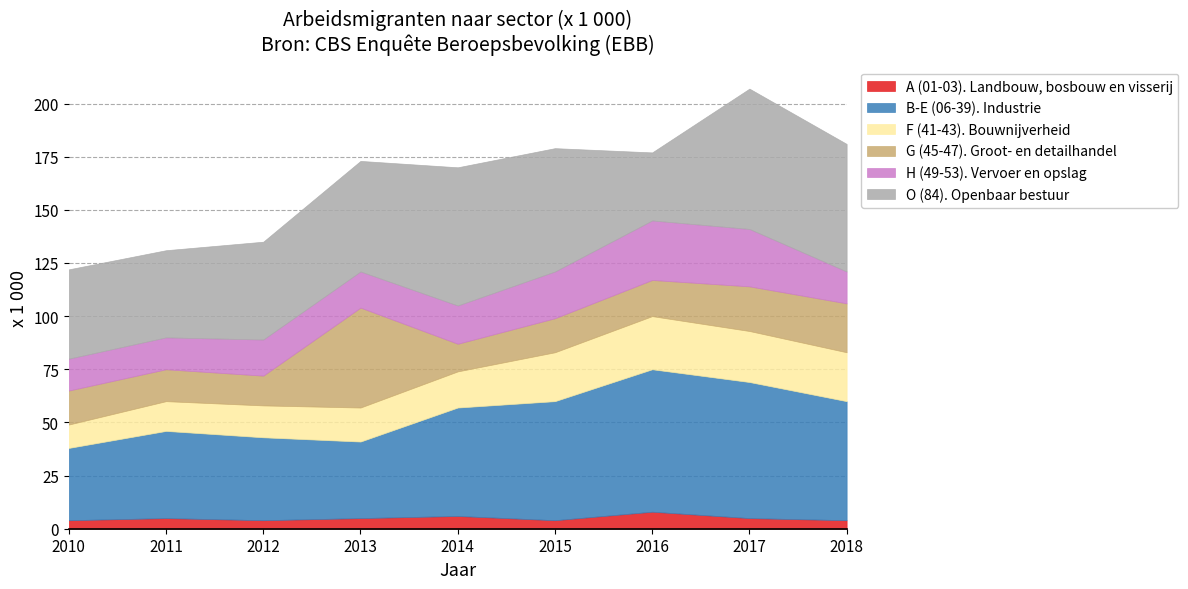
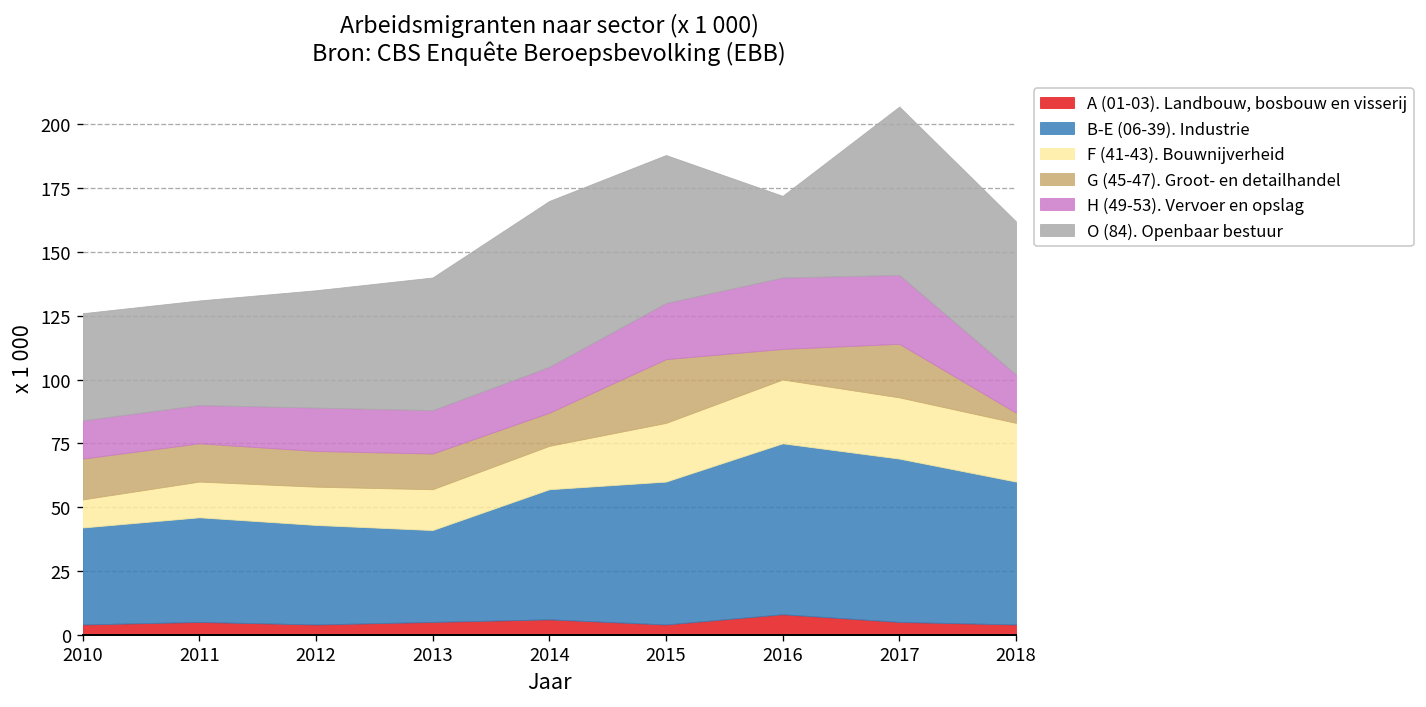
  {
    "A (01-03). Landbouw, bosbouw en visserij": {
      "2010": 4,
      "2011": 5,
      "2012": 4,
      "2013": 5,
      "2014": 6,
      "2015": 4,
      "2016": 8,
      "2017": 5,
      "2018": 4
    },
    "B-E (06-39). Industrie": {
-     "2010": 34,
+     "2010": 38,
      "2011": 41,
      "2012": 39,
      "2013": 36,
      "2014": 51,
      "2015": 56,
      "2016": 67,
      "2017": 64,
      "2018": 56
    },
    "F (41-43). Bouwnijverheid": {
      "2010": 11,
      "2011": 14,
      "2012": 15,
      "2013": 16,
      "2014": 17,
      "2015": 23,
      "2016": 25,
      "2017": 24,
      "2018": 23
    },
    "G (45-47). Groot- en detailhandel": {
      "2010": 16,
      "2011": 15,
      "2012": 14,
-     "2013": 47,
+     "2013": 14,
      "2014": 13,
-     "2015": 16,
-     "2016": 17,
+     "2015": 25,
+     "2016": 12,
      "2017": 21,
-     "2018": 23
+     "2018": 4
    },
    "H (49-53). Vervoer en opslag": {
      "2010": 15,
      "2011": 15,
      "2012": 17,
      "2013": 17,
      "2014": 18,
      "2015": 22,
      "2016": 28,
      "2017": 27,
      "2018": 15
    },
    "O (84). Openbaar bestuur": {
      "2010": 42,
      "2011": 41,
      "2012": 46,
      "2013": 52,
      "2014": 65,
      "2015": 58,
      "2016": 32,
      "2017": 66,
      "2018": 60
    }
  }
